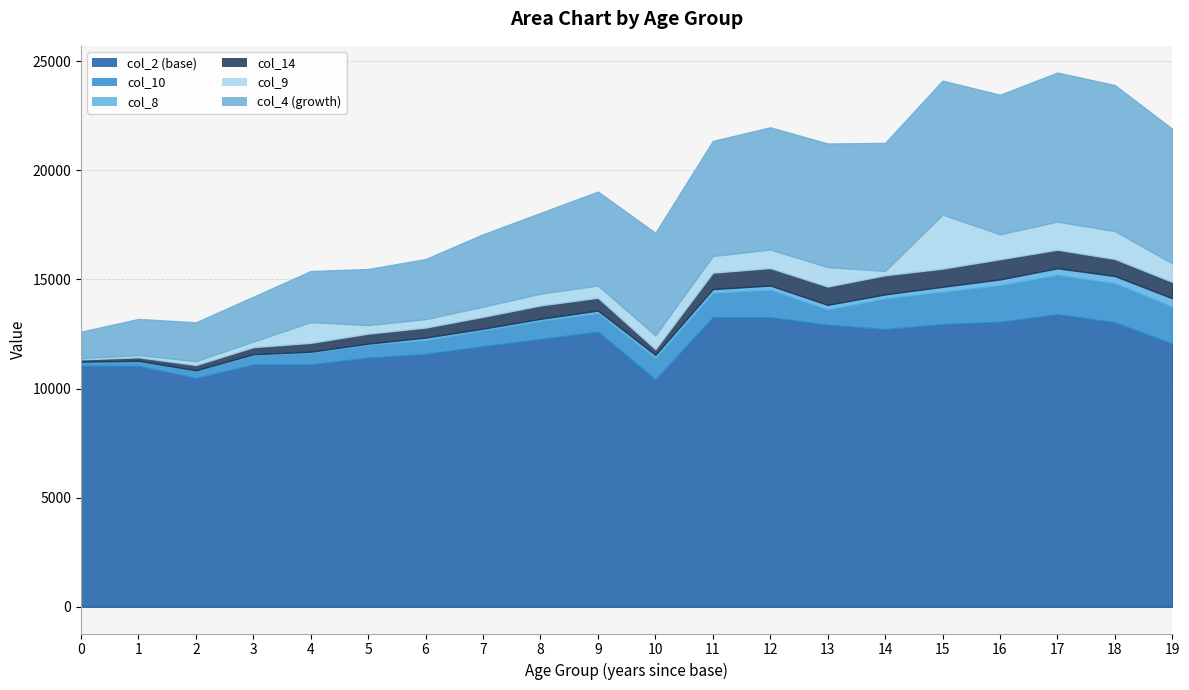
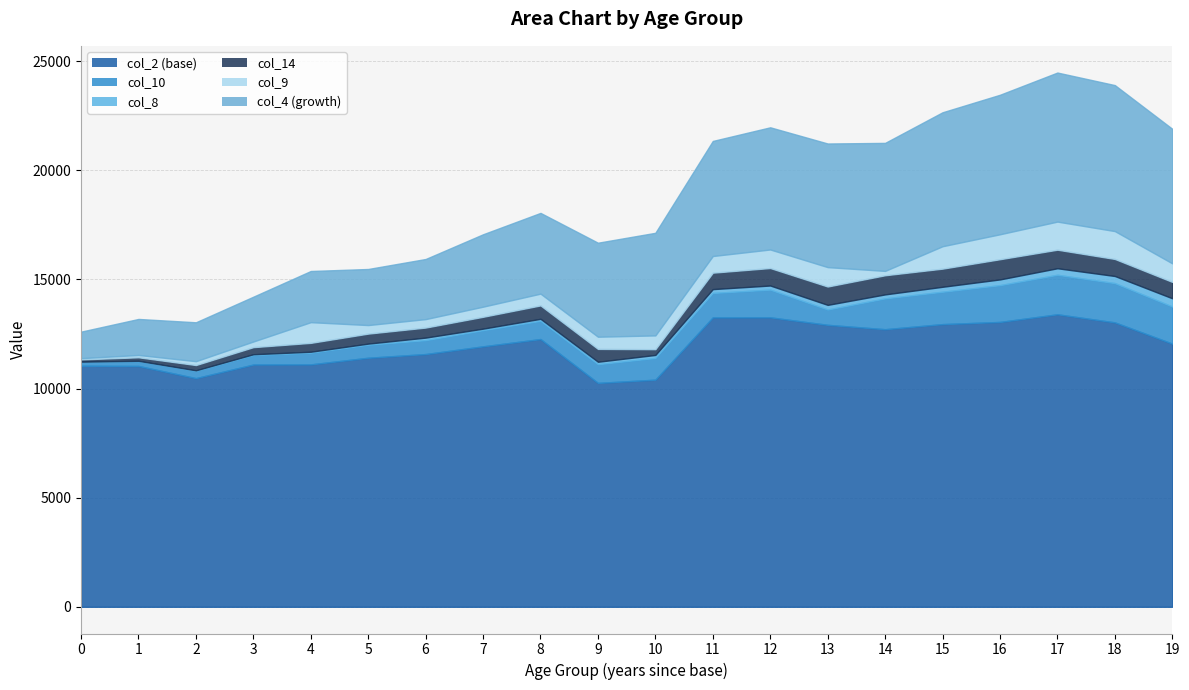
  {
    "col_2 (base)": {
      "0": 11000,
      "1": 11000,
      "2": 10500,
      "3": 11100,
      "4": 11100,
      "5": 11400,
      "6": 11600,
      "7": 11900,
      "8": 12300,
-     "9": 12600,
+     "9": 10300,
      "10": 10400,
      "11": 13300,
      "12": 13300,
      "13": 12900,
      "14": 12700,
      "15": 13000,
      "16": 13100,
      "17": 13400,
      "18": 13000,
      "19": 12100
    },
    "col_10": {
      "10": 1000,
      "11": 1100,
      "12": 1300,
      "13": 700,
      "14": 1400,
      "15": 1500,
      "16": 1700,
      "17": 1800,
      "18": 1800,
      "19": 1700
    },
    "col_14": {
      "2": 200,
      "3": 300,
      "4": 400,
      "5": 500,
      "6": 500,
      "7": 500,
      "8": 600,
      "9": 600,
      "10": 300,
      "11": 800,
      "12": 800,
      "13": 800,
      "14": 900,
      "15": 800,
      "16": 900,
      "17": 900,
      "18": 800,
      "19": 800
    },
    "col_9": {
      "2": 200,
      "3": 300,
      "4": 900,
      "5": 400,
      "6": 400,
      "7": 500,
      "8": 500,
      "9": 600,
      "10": 600,
      "11": 800,
      "12": 900,
      "13": 900,
      "14": 200,
-     "15": 2500,
+     "15": 1000,
      "16": 1100,
      "17": 1300,
      "18": 1300,
      "19": 900
    }
  }
